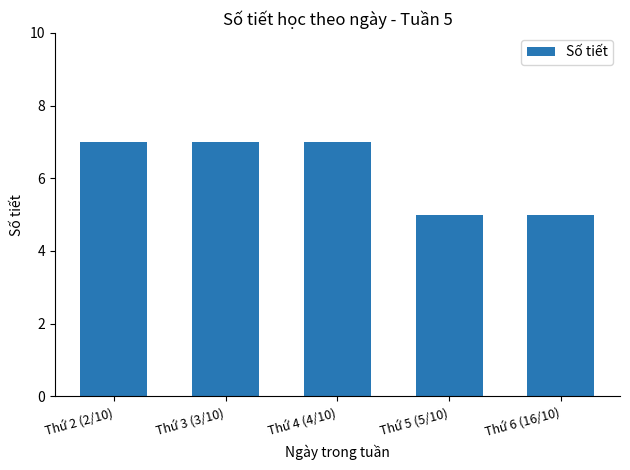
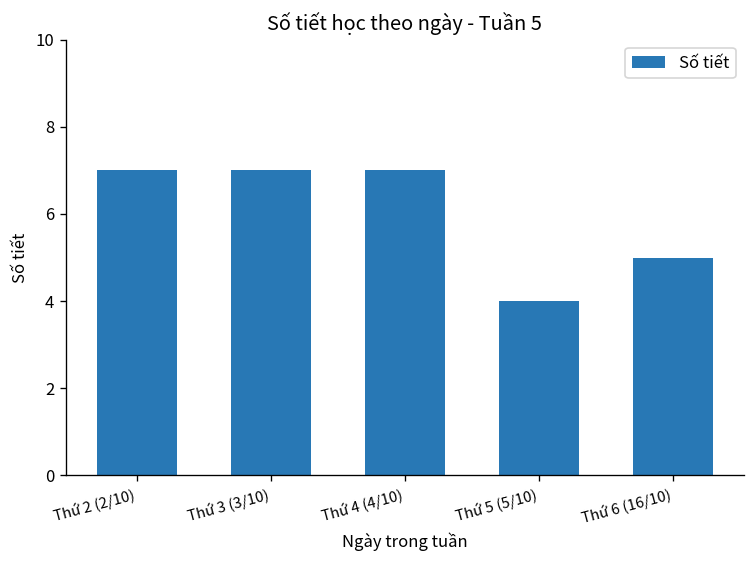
  {
    "Thứ 2 (2/10)": 7,
    "Thứ 3 (3/10)": 7,
    "Thứ 4 (4/10)": 7,
-   "Thứ 5 (5/10)": 5,
+   "Thứ 5 (5/10)": 4,
    "Thứ 6 (16/10)": 5
  }
